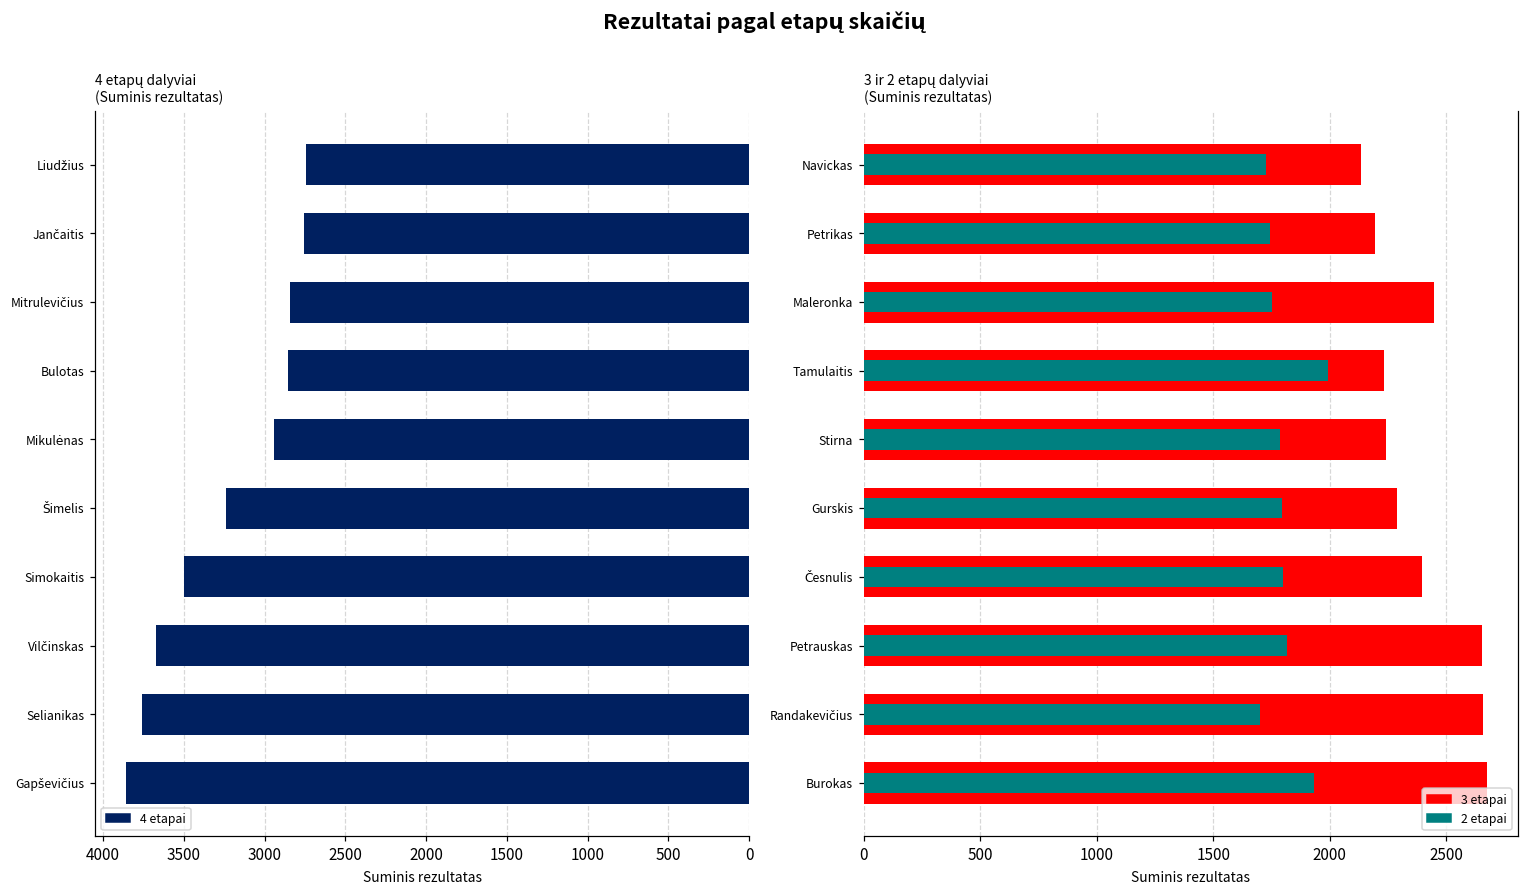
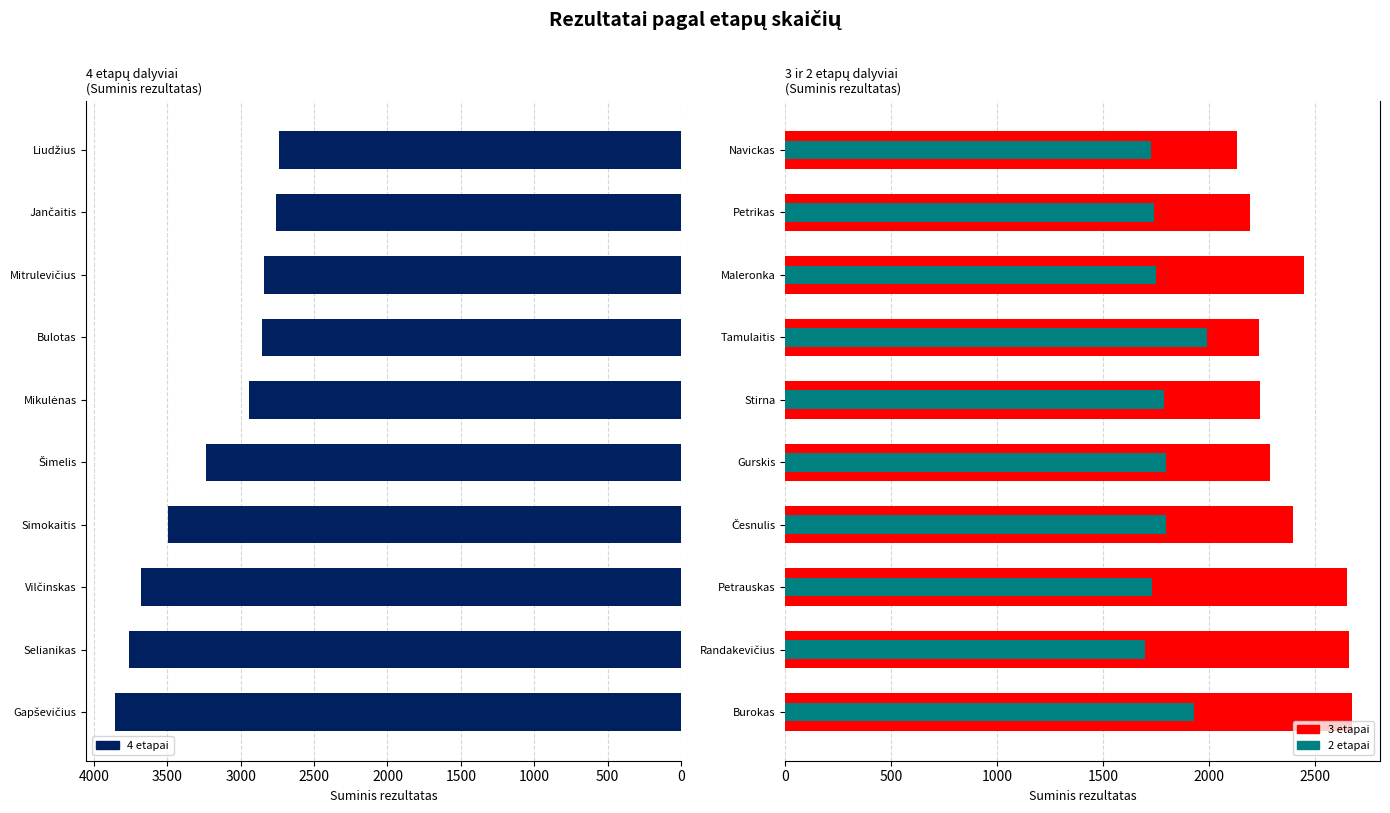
  {
    "4 etapų dalyviai (Suminis rezultatas)": {
      "Liudžius": 2740,
      "Jančaitis": 2760,
      "Mitrulevičius": 2840,
      "Bulotas": 2860,
      "Mikulėnas": 2940,
      "Šimelis": 3240,
      "Simokaitis": 3500,
      "Vilčinskas": 3680,
      "Selianikas": 3760,
      "Gapševičius": 3860
    },
    "3 ir 2 etapų dalyviai (Suminis rezultatas)": {
      "3 etapai": {
        "Navickas": 2130,
        "Petrikas": 2190,
        "Maleronka": 2450,
        "Tamulaitis": 2240,
        "Stirna": 2240,
        "Gurskis": 2290,
        "Česnulis": 2400,
        "Petrauskas": 2650,
        "Randakevičius": 2660,
        "Burokas": 2680
      },
      "2 etapai": {
-       "Petrauskas": 1820
+       "Petrauskas": 1730
      }
    }
  }
